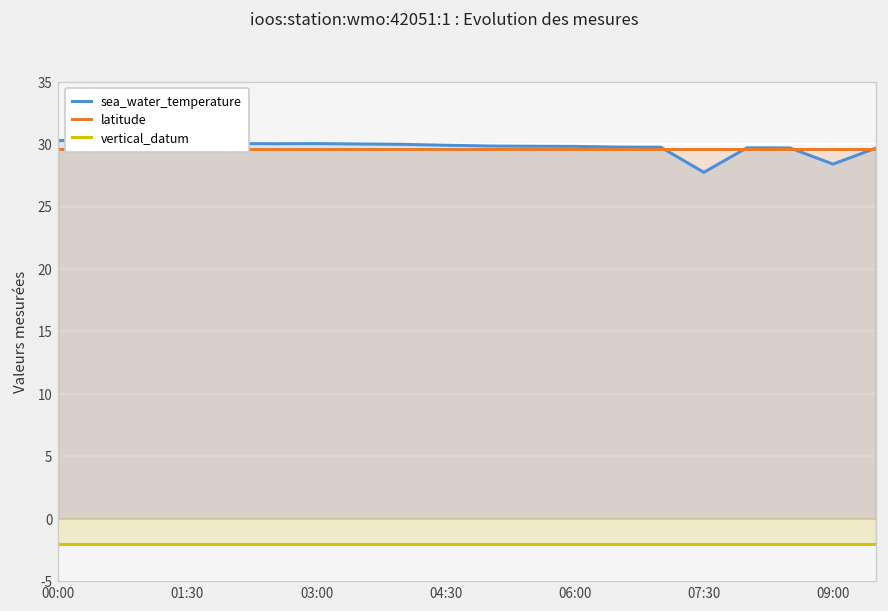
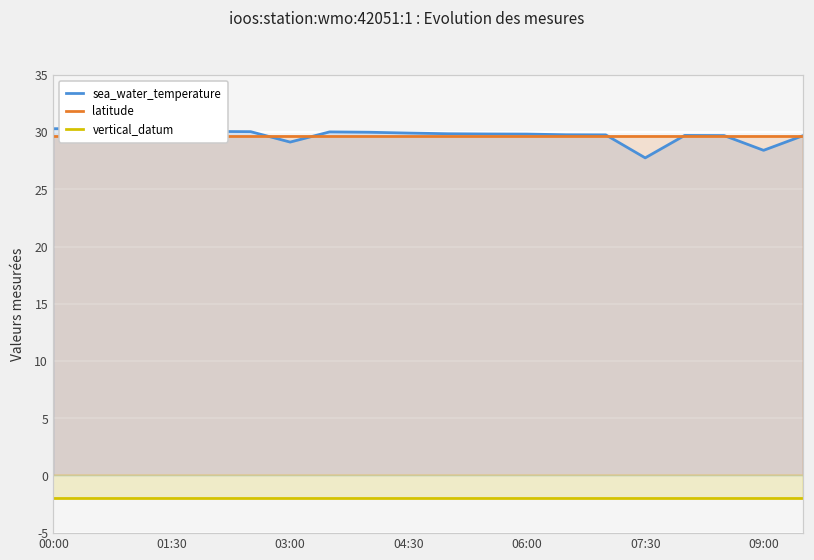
  {
    "sea_water_temperature": {
      "00:00": 30.3,
-     "03:00": 30.1,
+     "03:00": 29.1,
      "04:30": 29.9,
      "07:30": 27.8,
      "09:00": 28.4
    },
    "latitude": {
      "00:00": 29.6,
      "03:00": 29.6,
      "04:30": 29.6,
      "07:30": 29.6,
      "09:00": 29.6
    }
  }
